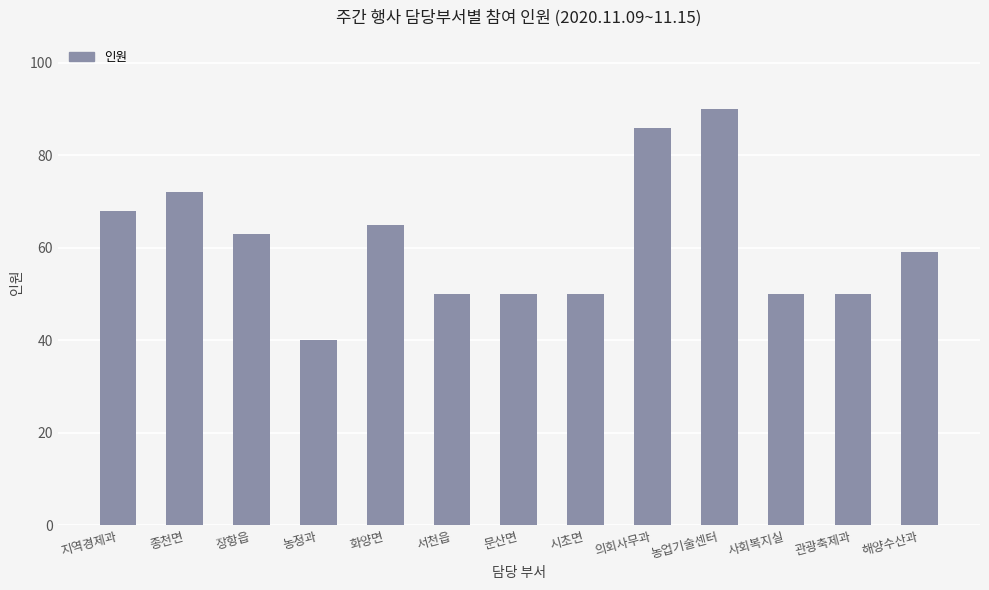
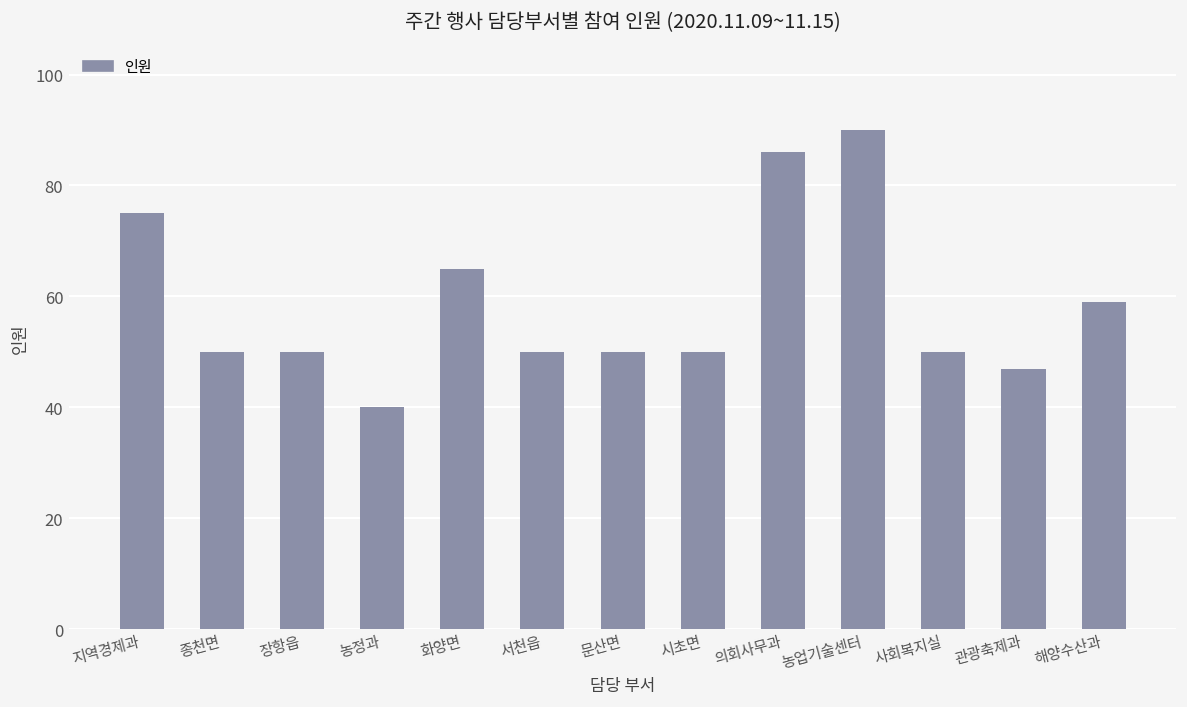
  {
-   "지역경제과": 68,
-   "종천면": 72,
-   "장항읍": 63,
+   "지역경제과": 75,
+   "종천면": 50,
+   "장항읍": 50,
    "농정과": 40,
    "화양면": 65,
    "서천읍": 50,
    "문산면": 50,
    "시초면": 50,
    "의회사무과": 86,
    "농업기술센터": 90,
    "사회복지실": 50,
-   "관광축제과": 50,
+   "관광축제과": 47,
    "해양수산과": 59
  }
